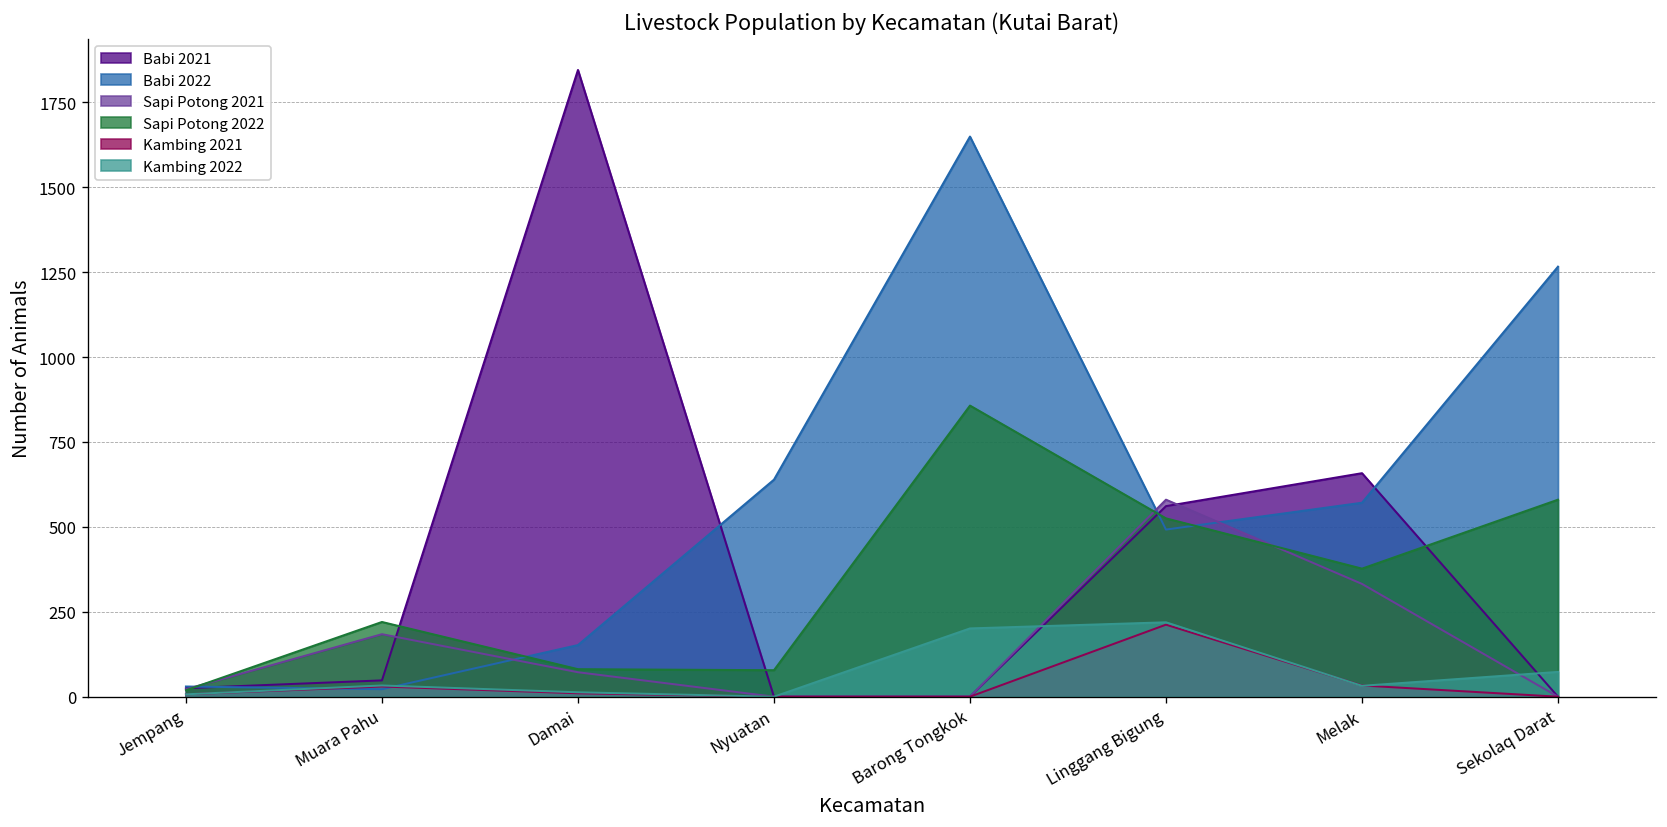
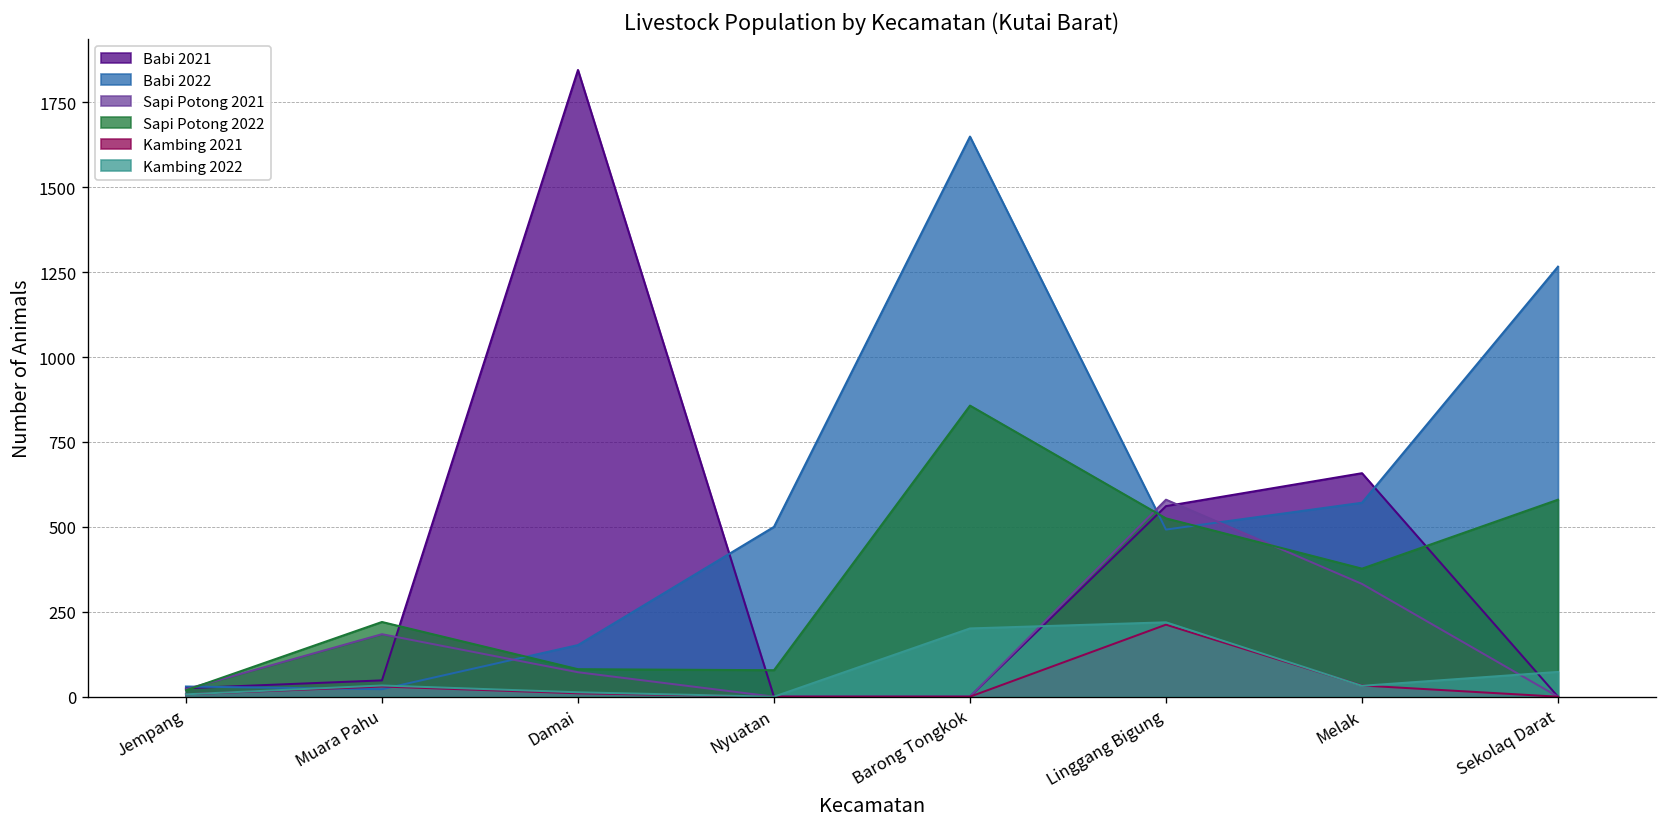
  {
    "Babi 2021": {
      "Muara Pahu": 50,
      "Damai": 1850,
      "Linggang Bigung": 560,
      "Melak": 660
    },
    "Babi 2022": {
      "Damai": 150,
-     "Nyuatan": 640,
+     "Nyuatan": 500,
      "Barong Tongkok": 1650,
      "Linggang Bigung": 490,
      "Melak": 570,
      "Sekolaq Darat": 1270
    },
    "Sapi Potong 2021": {
      "Muara Pahu": 180,
      "Linggang Bigung": 580,
      "Melak": 330
    },
    "Sapi Potong 2022": {
      "Muara Pahu": 220,
      "Nyuatan": 80,
      "Barong Tongkok": 860,
      "Linggang Bigung": 530,
      "Melak": 380,
      "Sekolaq Darat": 580
    },
    "Kambing 2022": {
      "Barong Tongkok": 200,
      "Sekolaq Darat": 70
    }
  }
